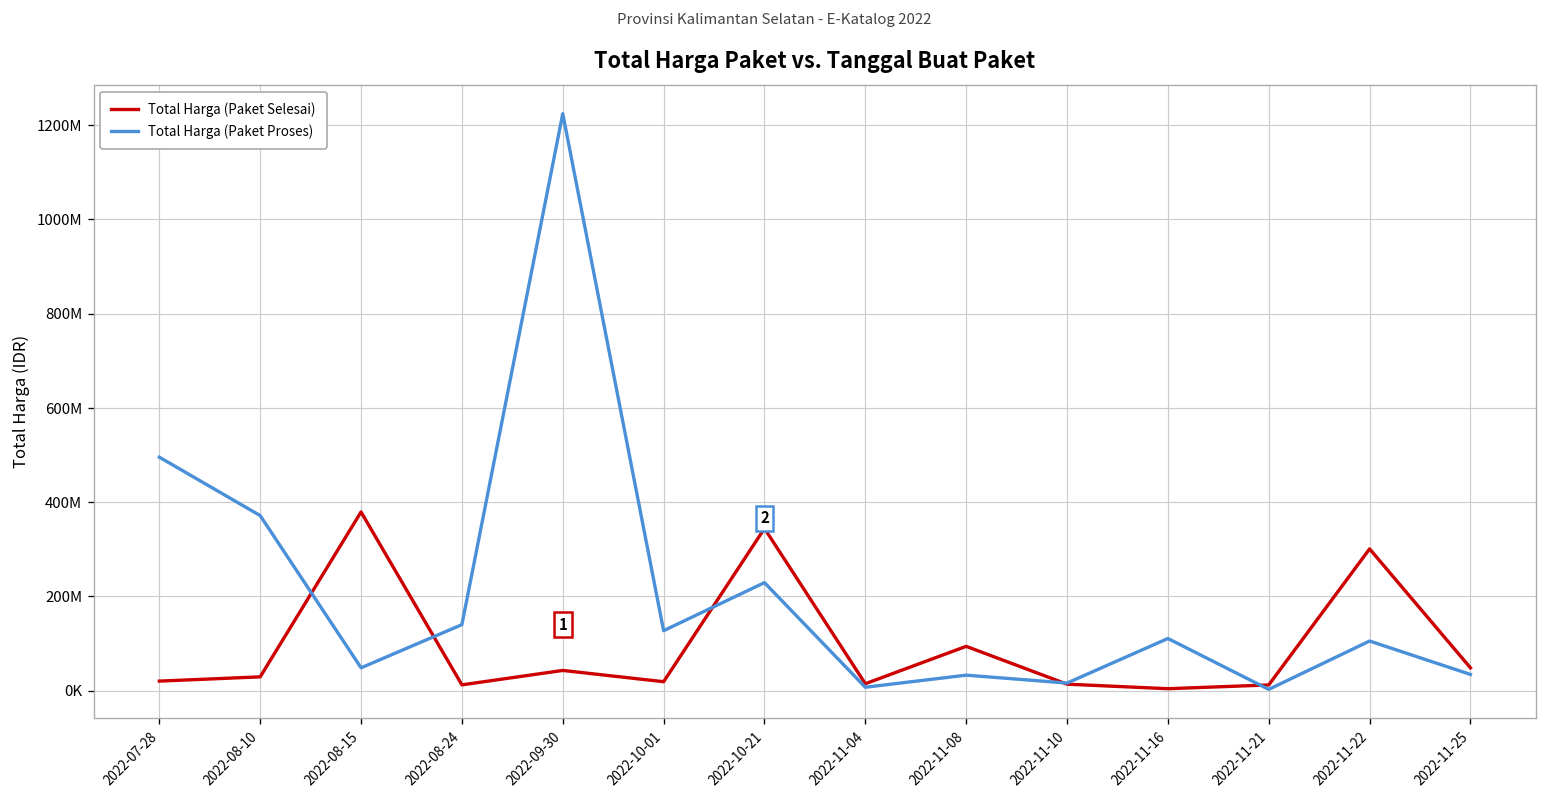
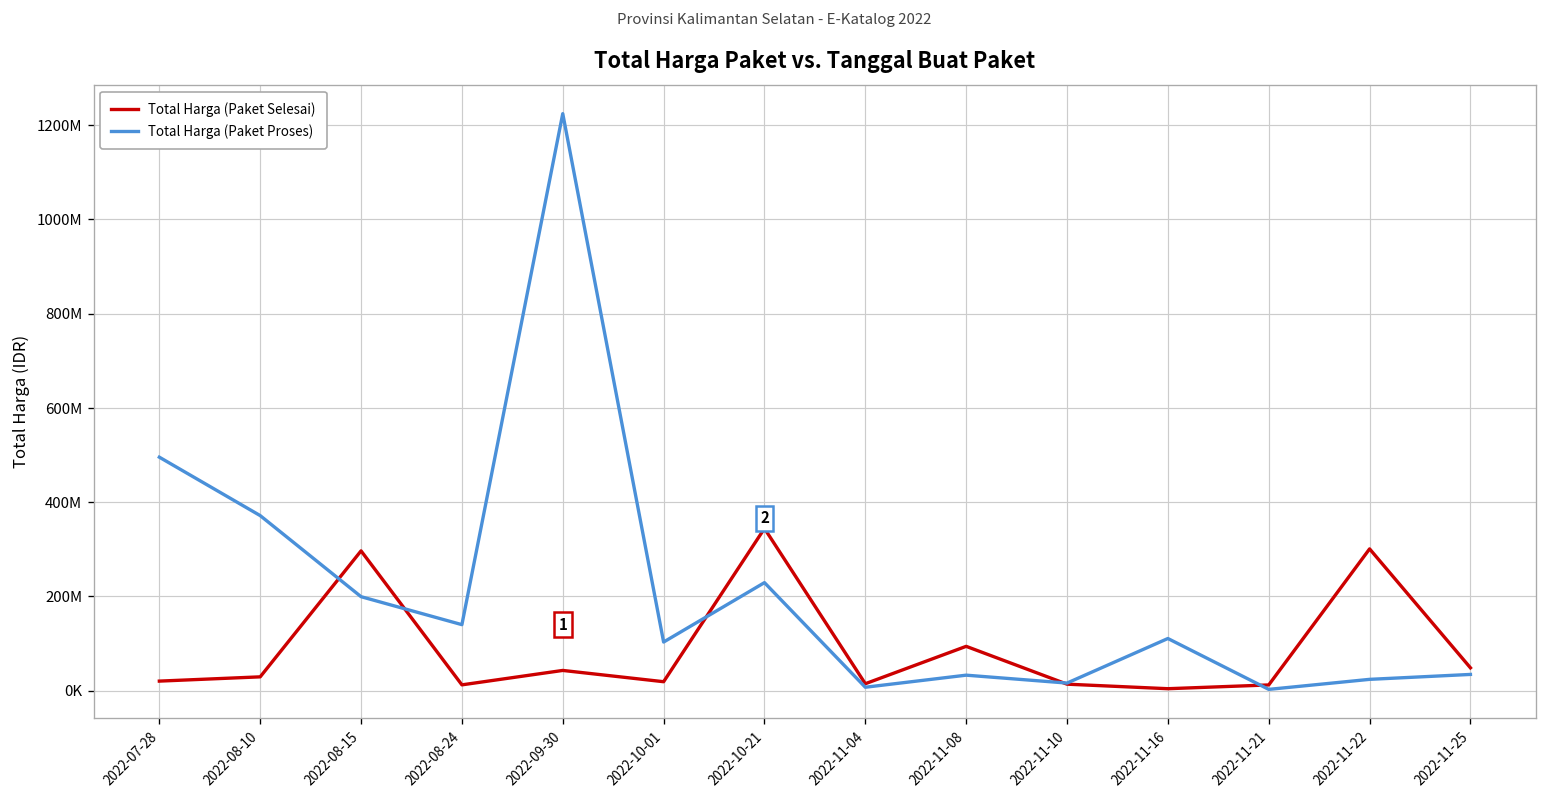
  {
    "Total Harga (Paket Selesai)": {
      "2022-07-28": 20000000,
      "2022-08-10": 30000000,
-     "2022-08-15": 380000000,
+     "2022-08-15": 300000000,
      "2022-08-24": 10000000,
      "2022-09-30": 40000000,
      "2022-10-01": 20000000,
      "2022-11-04": 10000000,
      "2022-11-08": 90000000,
      "2022-11-16": 0,
      "2022-11-21": 10000000,
      "2022-11-22": 300000000,
      "2022-11-25": 50000000
    },
    "Total Harga (Paket Proses)": {
      "2022-07-28": 500000000,
      "2022-08-10": 370000000,
-     "2022-08-15": 50000000,
+     "2022-08-15": 200000000,
      "2022-08-24": 140000000,
      "2022-09-30": 1220000000,
-     "2022-10-01": 130000000,
+     "2022-10-01": 100000000,
      "2022-10-21": 230000000,
      "2022-11-04": 10000000,
      "2022-11-08": 30000000,
      "2022-11-16": 110000000,
      "2022-11-21": 0,
-     "2022-11-22": 110000000,
+     "2022-11-22": 20000000,
      "2022-11-25": 30000000
    }
  }
